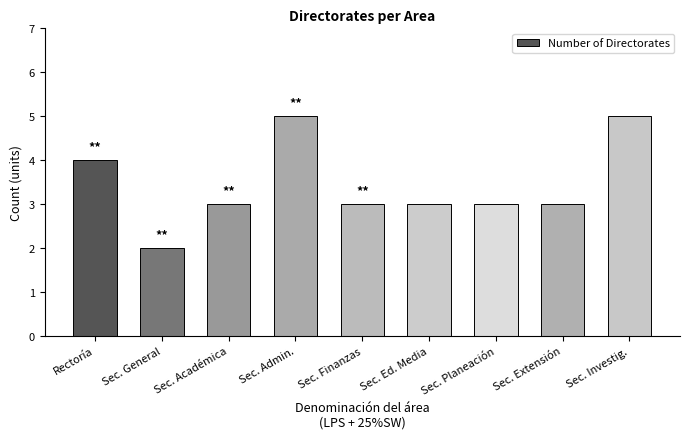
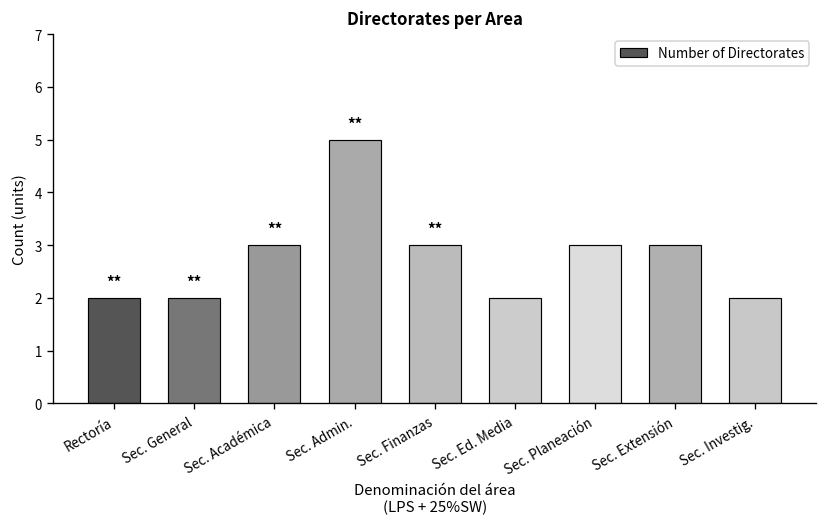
  {
-   "Rectoría": 4,
+   "Rectoría": 2,
    "Sec. General": 2,
    "Sec. Académica": 3,
    "Sec. Admin.": 5,
    "Sec. Finanzas": 3,
-   "Sec. Ed. Media": 3,
+   "Sec. Ed. Media": 2,
    "Sec. Planeación": 3,
    "Sec. Extensión": 3,
-   "Sec. Investig.": 5
+   "Sec. Investig.": 2
  }
